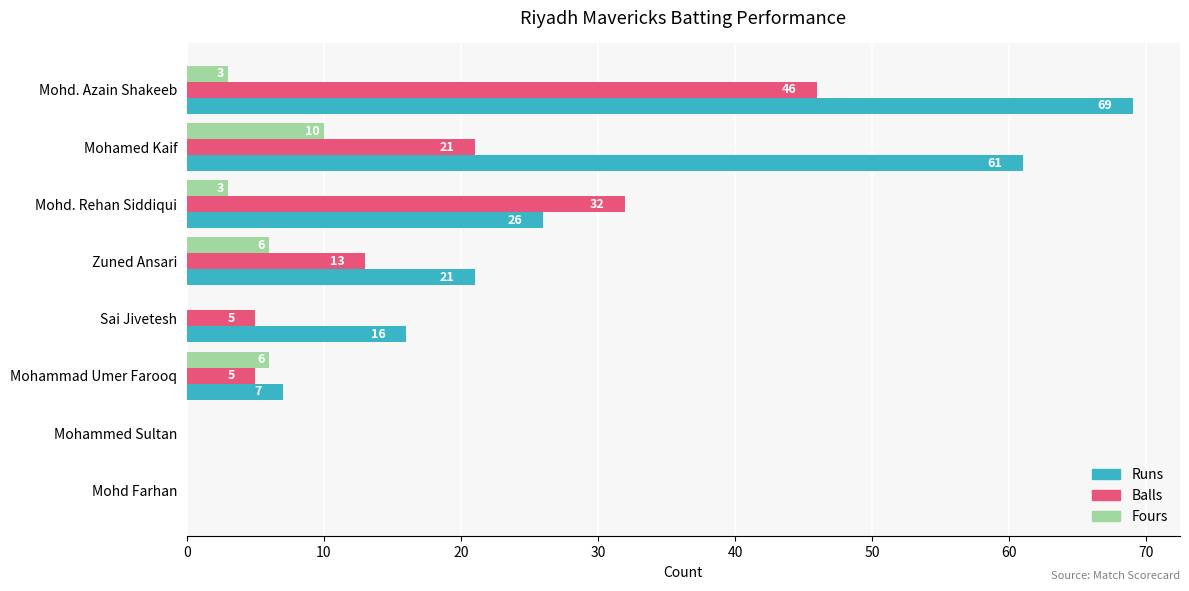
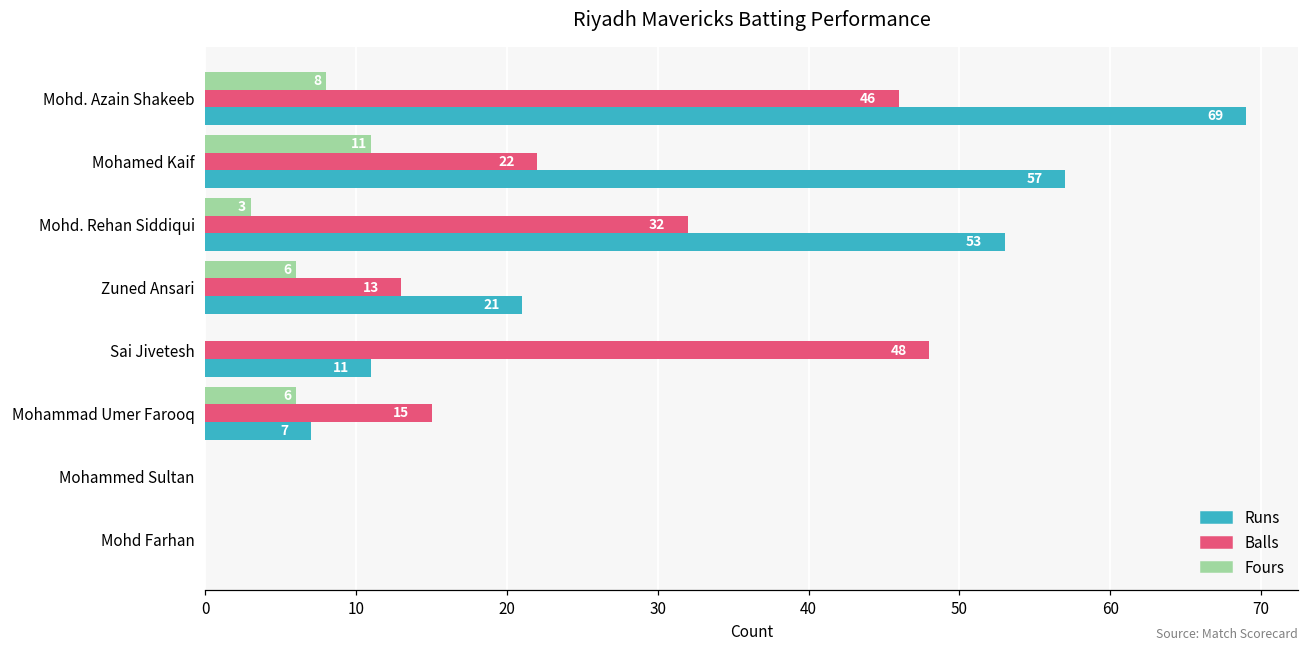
  {
    "Runs": {
      "Mohd. Azain Shakeeb": 69,
-     "Mohamed Kaif": 61,
-     "Mohd. Rehan Siddiqui": 26,
+     "Mohamed Kaif": 57,
+     "Mohd. Rehan Siddiqui": 53,
      "Zuned Ansari": 21,
-     "Sai Jivetesh": 16,
+     "Sai Jivetesh": 11,
      "Mohammad Umer Farooq": 7
    },
    "Balls": {
      "Mohd. Azain Shakeeb": 46,
-     "Mohamed Kaif": 21,
+     "Mohamed Kaif": 22,
      "Mohd. Rehan Siddiqui": 32,
      "Zuned Ansari": 13,
-     "Sai Jivetesh": 5,
-     "Mohammad Umer Farooq": 5
+     "Sai Jivetesh": 48,
+     "Mohammad Umer Farooq": 15
    },
    "Fours": {
-     "Mohd. Azain Shakeeb": 3,
-     "Mohamed Kaif": 10,
+     "Mohd. Azain Shakeeb": 8,
+     "Mohamed Kaif": 11,
      "Mohd. Rehan Siddiqui": 3,
      "Zuned Ansari": 6,
      "Mohammad Umer Farooq": 6
    }
  }
